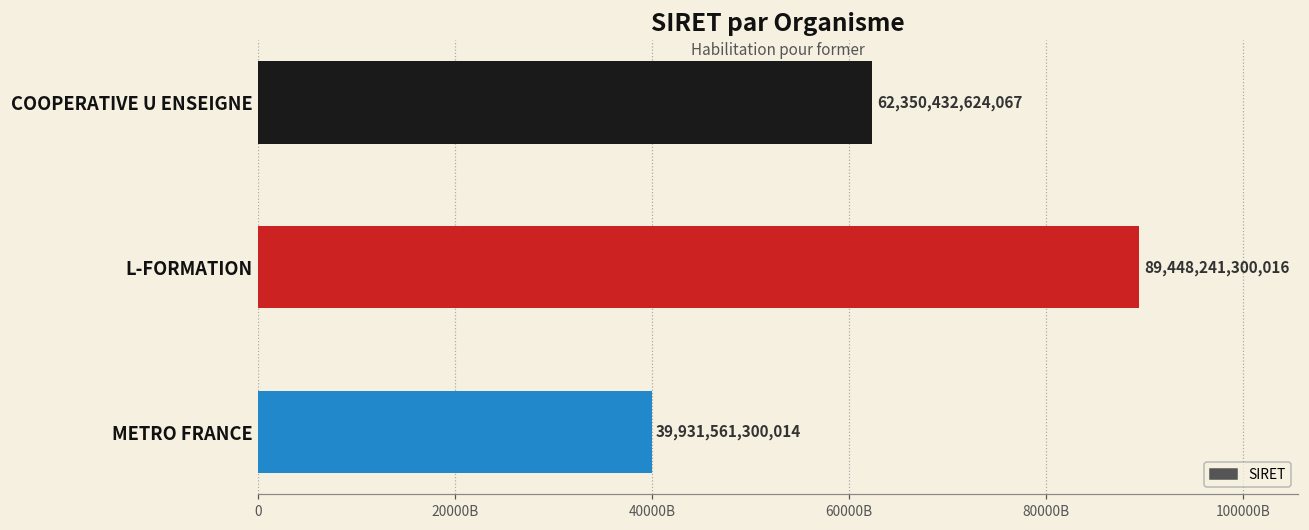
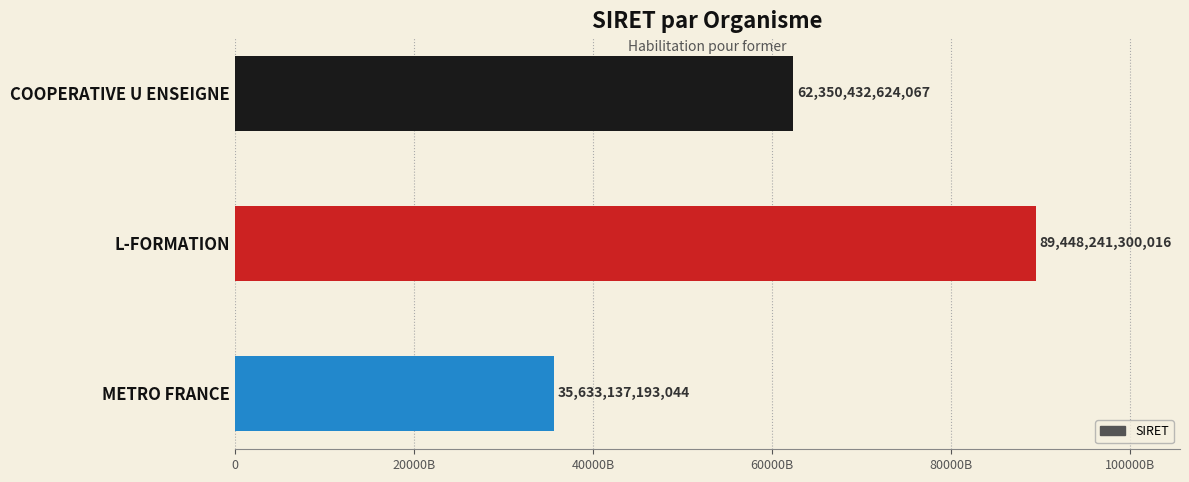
  {
    "COOPERATIVE U ENSEIGNE": "62,350,432,624,067",
    "L-FORMATION": "89,448,241,300,016",
-   "METRO FRANCE": "39,931,561,300,014"
+   "METRO FRANCE": "35,633,137,193,044"
  }
